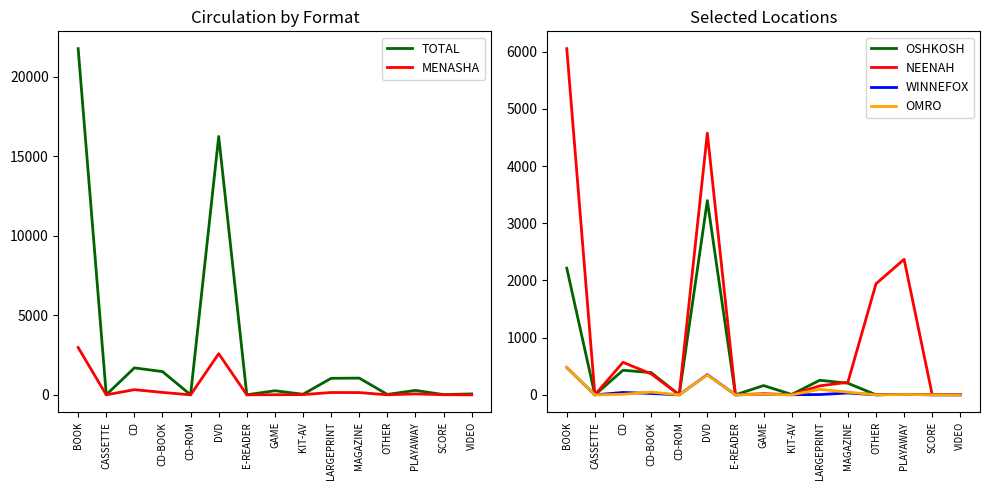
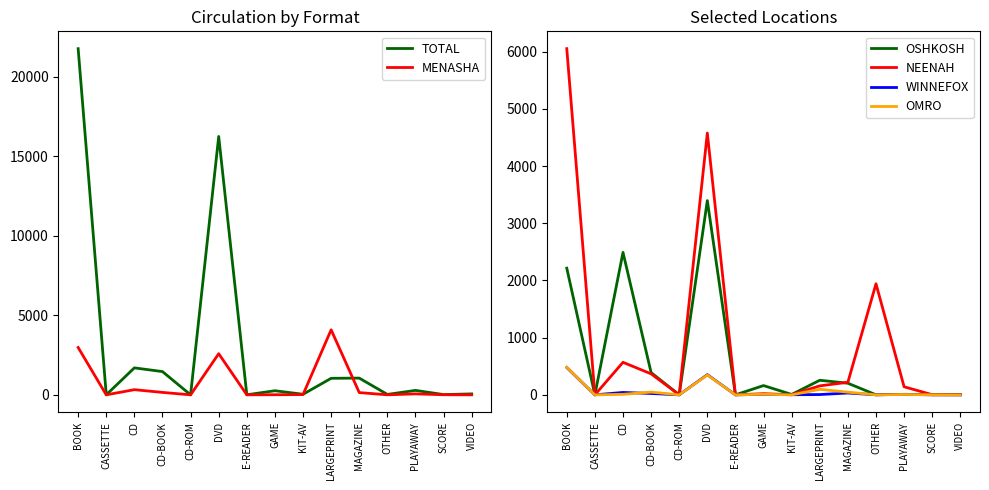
  {
    "Circulation by Format": {
      "TOTAL": {
        "BOOK": 21800,
        "CD": 1700,
        "CD-BOOK": 1500,
        "DVD": 16200,
        "GAME": 300,
        "LARGEPRINT": 1000,
        "MAGAZINE": 1100,
        "PLAYAWAY": 300
      },
      "MENASHA": {
        "BOOK": 3000,
        "CD": 300,
        "CD-BOOK": 200,
        "DVD": 2600,
        "GAME": 0,
-       "LARGEPRINT": 100,
+       "LARGEPRINT": 4100,
        "MAGAZINE": 100,
        "PLAYAWAY": 100
      }
    },
    "Selected Locations": {
      "OSHKOSH": {
        "BOOK": 2200,
-       "CD": 400,
+       "CD": 2500,
        "DVD": 3400,
        "GAME": 200,
        "LARGEPRINT": 300
      },
      "NEENAH": {
        "BOOK": 6100,
        "CD": 600,
        "DVD": 4600,
        "LARGEPRINT": 200,
        "OTHER": 1900,
-       "PLAYAWAY": 2400
+       "PLAYAWAY": 100
      },
      "WINNEFOX": {
        "LARGEPRINT": 0
      },
      "OMRO": {
        "LARGEPRINT": 100
      }
    }
  }
